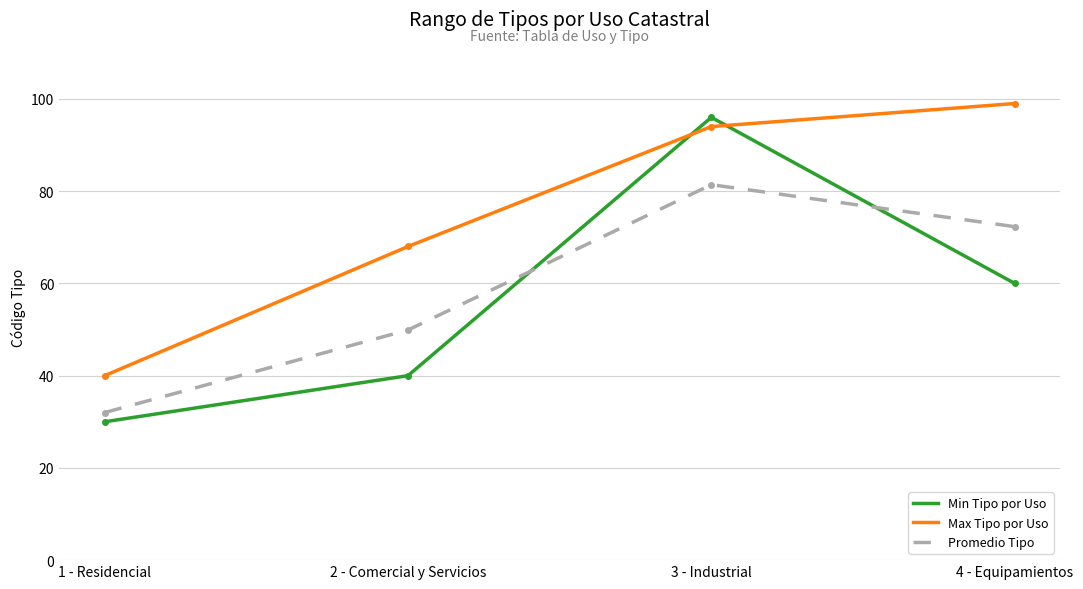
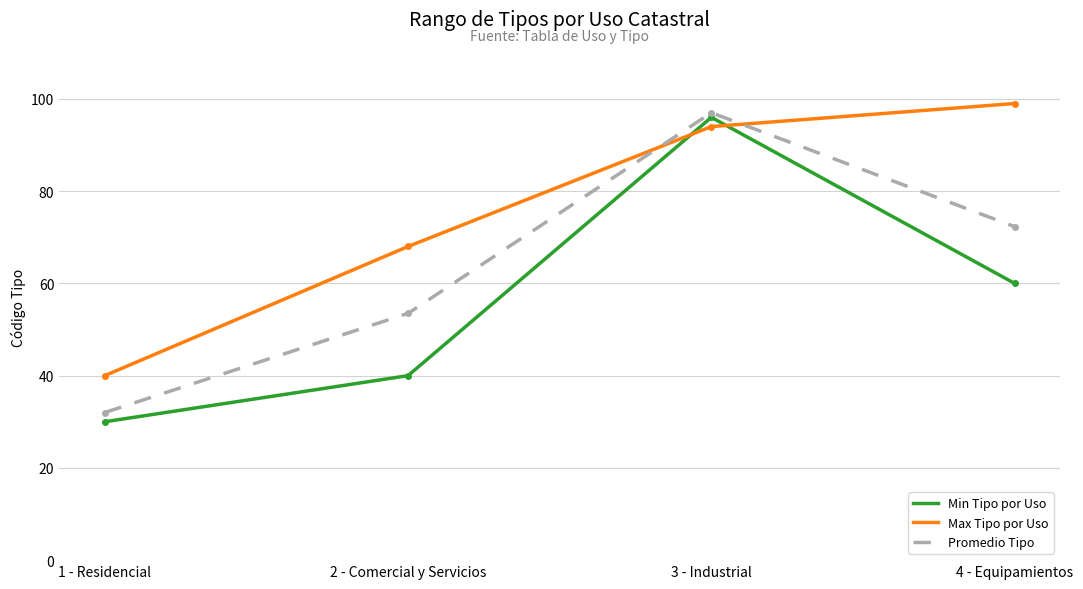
  {
    "Min Tipo por Uso": {
      "1 - Residencial": 30,
      "2 - Comercial y Servicios": 40,
      "3 - Industrial": 96,
      "4 - Equipamientos": 60
    },
    "Max Tipo por Uso": {
      "1 - Residencial": 40,
      "2 - Comercial y Servicios": 68,
      "3 - Industrial": 94,
      "4 - Equipamientos": 99
    },
    "Promedio Tipo": {
      "1 - Residencial": 32,
-     "2 - Comercial y Servicios": 50,
-     "3 - Industrial": 81,
+     "2 - Comercial y Servicios": 54,
+     "3 - Industrial": 97,
      "4 - Equipamientos": 72
    }
  }
